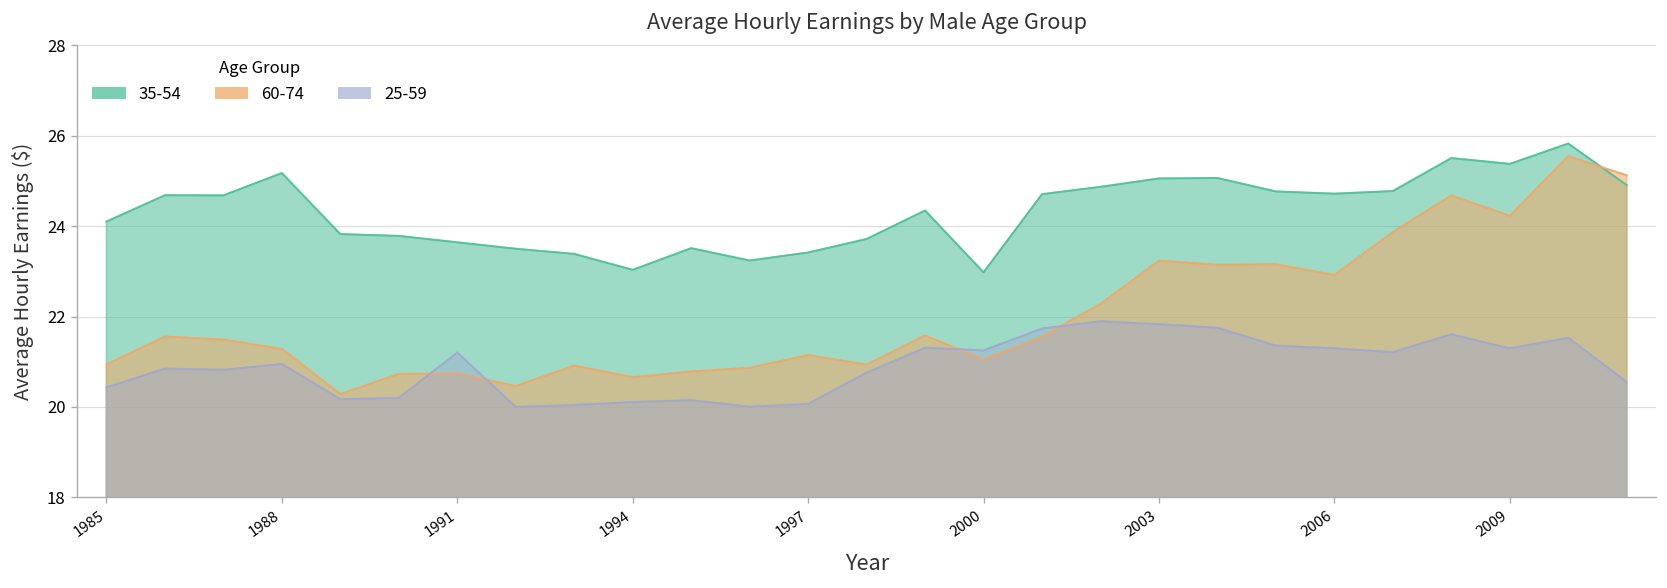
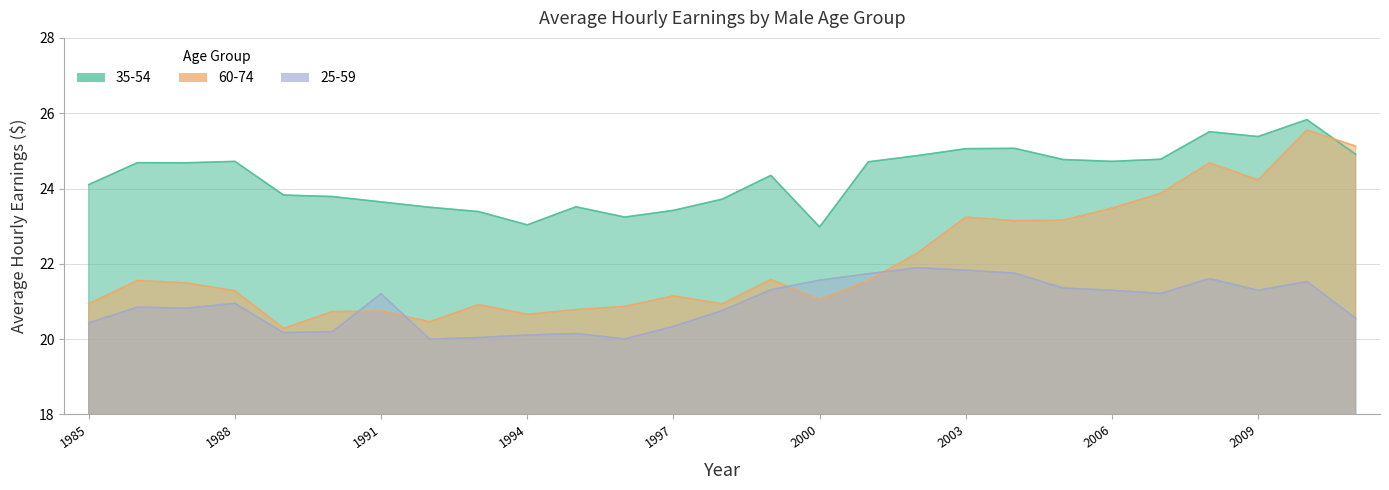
  {
    "35-54": {
      "1985": 24.1,
-     "1988": 25.2,
+     "1988": 24.7,
      "1991": 23.6,
      "1994": 23.0,
      "1997": 23.4,
      "2000": 23.0,
      "2003": 25.1,
      "2006": 24.7,
      "2009": 25.4
    },
    "60-74": {
      "1985": 20.9,
      "1988": 21.3,
      "1991": 20.7,
      "1994": 20.7,
      "1997": 21.1,
      "2000": 21.0,
      "2003": 23.2,
-     "2006": 22.9,
+     "2006": 23.5,
      "2009": 24.2
    },
    "25-59": {
      "1985": 20.4,
      "1988": 21.0,
      "1991": 21.2,
      "1994": 20.1,
-     "1997": 20.1,
-     "2000": 21.3,
+     "1997": 20.3,
+     "2000": 21.6,
      "2003": 21.8,
      "2006": 21.3,
      "2009": 21.3
    }
  }
